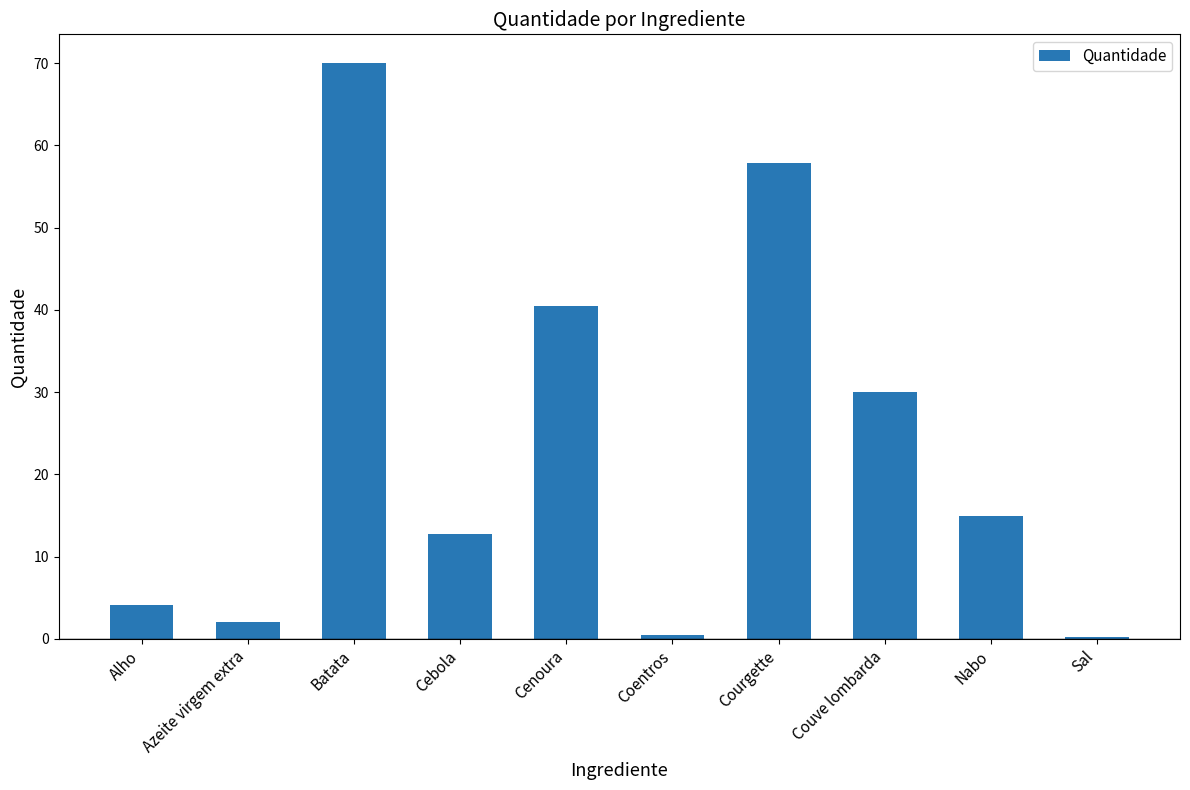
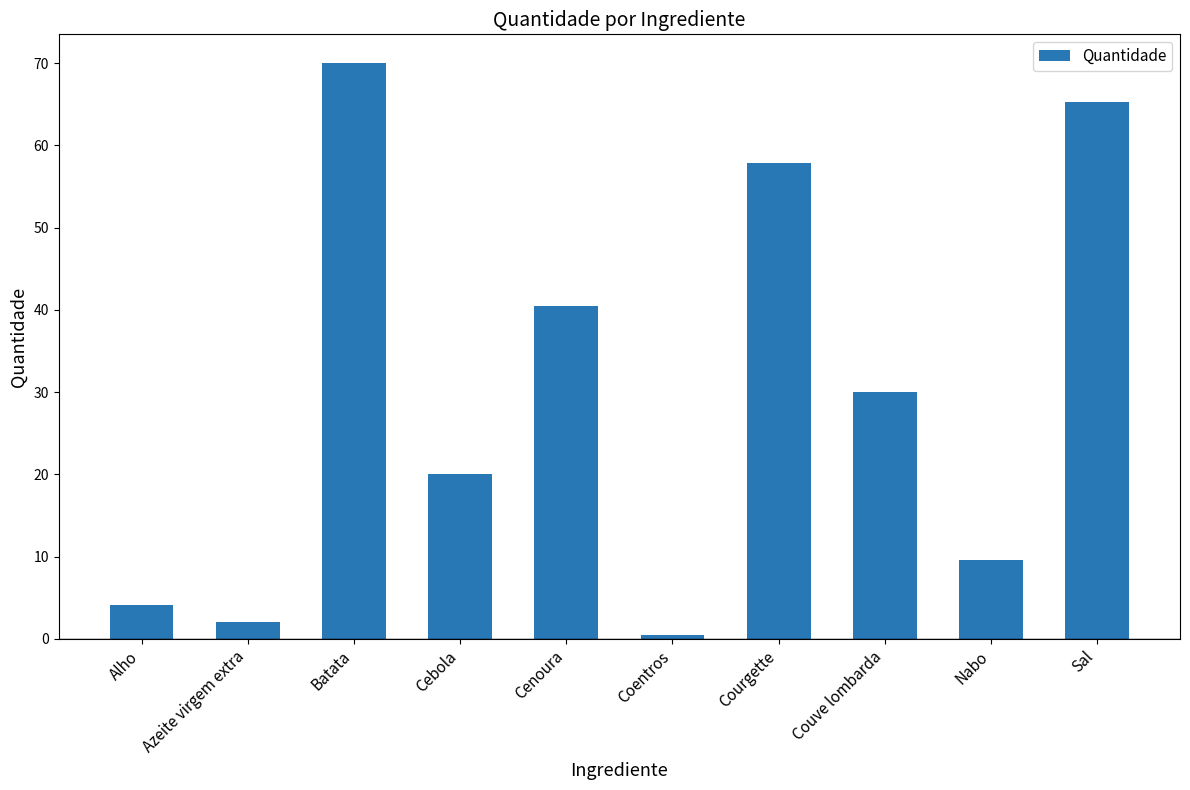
  {
    "Alho": 4,
    "Azeite virgem extra": 2,
    "Batata": 70,
-   "Cebola": 13,
+   "Cebola": 20,
    "Cenoura": 41,
    "Coentros": 1,
    "Courgette": 58,
    "Couve lombarda": 30,
-   "Nabo": 15,
-   "Sal": 0
+   "Nabo": 10,
+   "Sal": 65
  }
